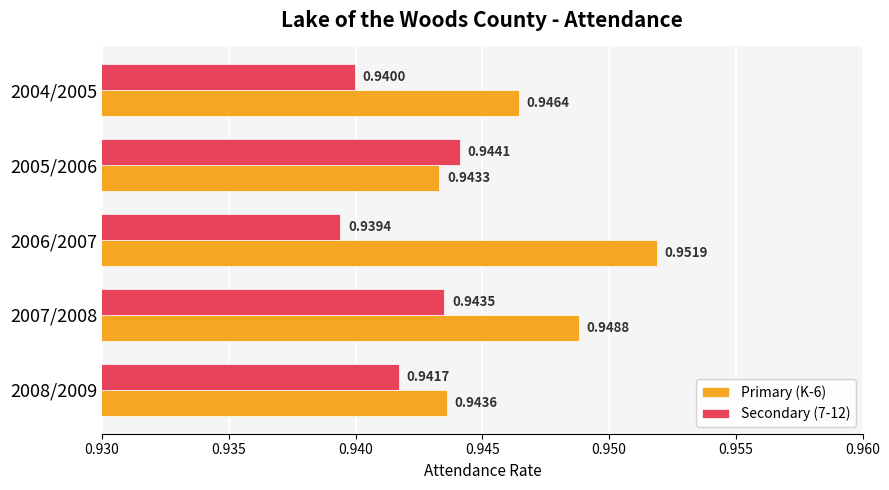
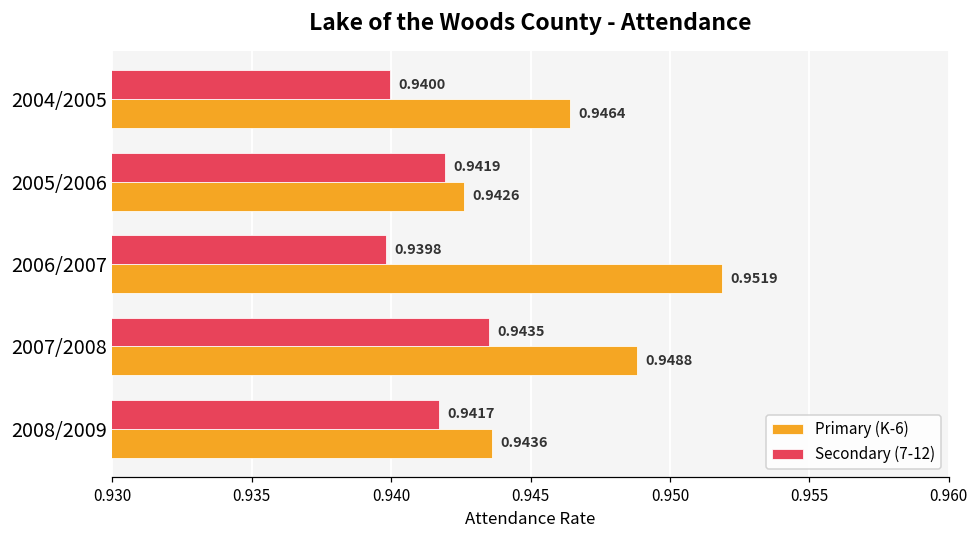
  {
    "Primary (K-6)": {
      "2004/2005": 0.9464,
-     "2005/2006": 0.9433,
+     "2005/2006": 0.9426,
      "2006/2007": 0.9519,
      "2007/2008": 0.9488,
      "2008/2009": 0.9436
    },
    "Secondary (7-12)": {
      "2004/2005": 0.9400,
-     "2005/2006": 0.9441,
-     "2006/2007": 0.9394,
+     "2005/2006": 0.9419,
+     "2006/2007": 0.9398,
      "2007/2008": 0.9435,
      "2008/2009": 0.9417
    }
  }
